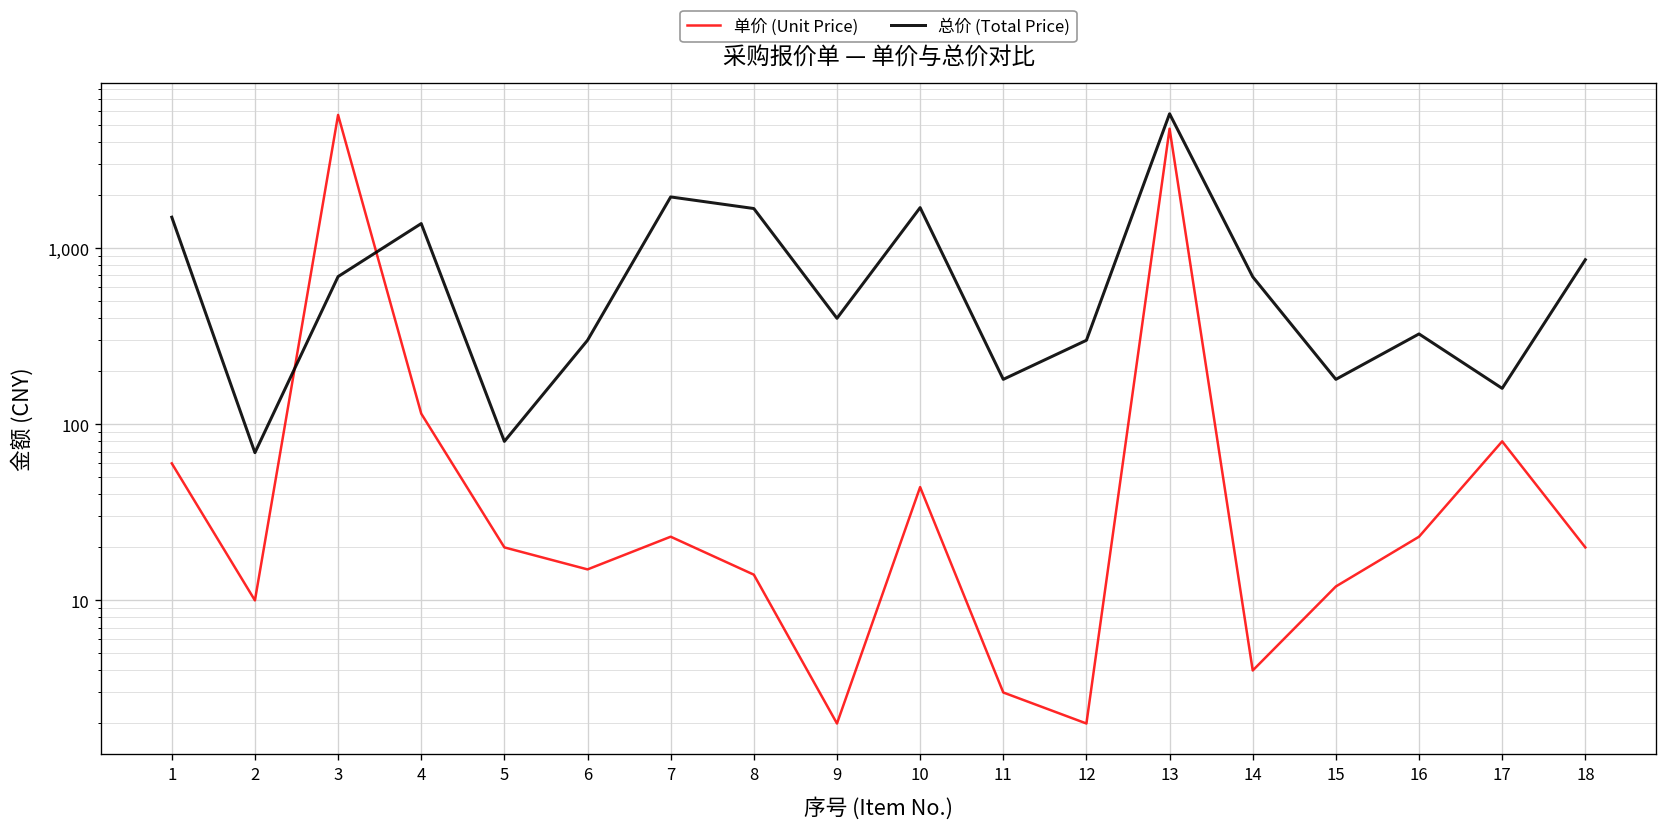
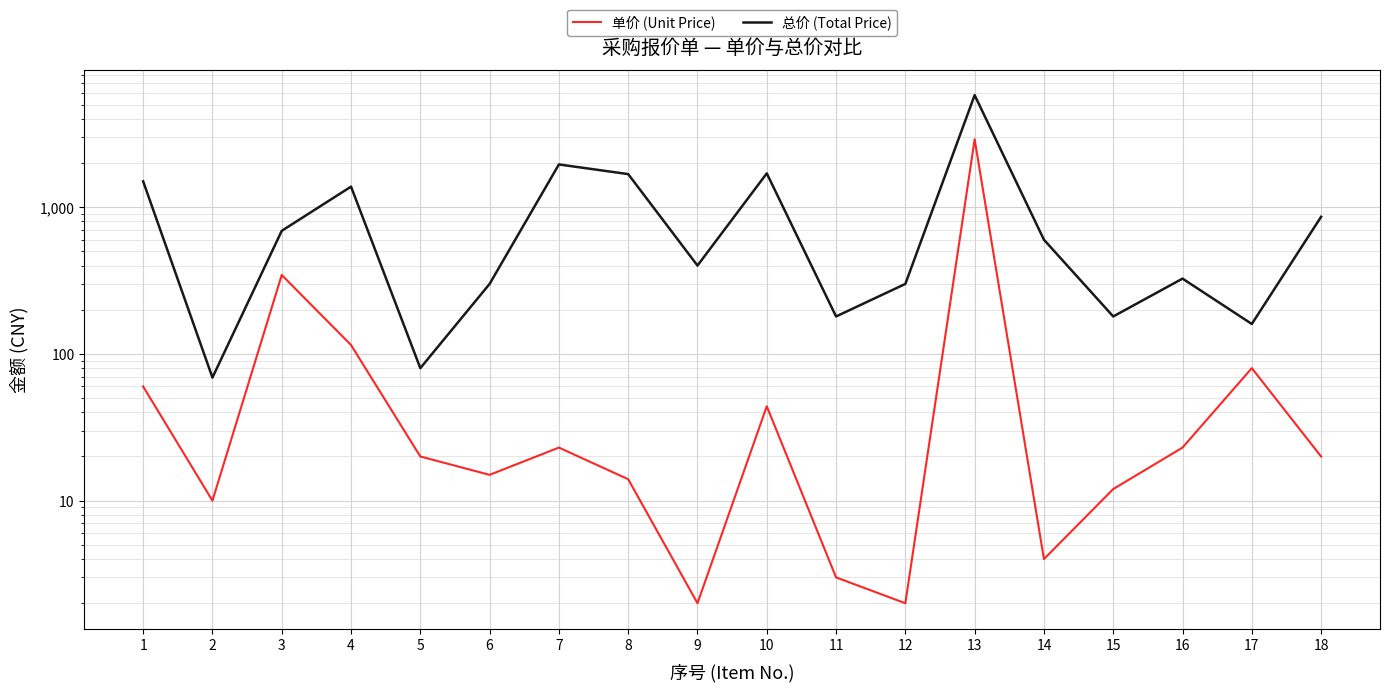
  {
    "单价 (Unit Price)": {
      "1": "60",
      "2": "10",
-     "3": "5,700",
+     "3": "350",
      "4": "120",
      "5": "20",
      "6": "15",
      "7": "23",
      "8": "14",
      "9": "2",
      "10": "44",
      "11": "3",
      "12": "2",
-     "13": "4,800",
+     "13": "2,900",
      "14": "4",
      "15": "12",
      "16": "23",
      "17": "80",
      "18": "20"
    },
    "总价 (Total Price)": {
      "1": "1,500",
      "2": "70",
      "3": "700",
      "4": "1,400",
      "5": "80",
      "6": "300",
      "7": "2,000",
      "8": "1,700",
      "9": "400",
      "10": "1,700",
      "11": "180",
      "12": "300",
      "13": "5,800",
-     "14": "700",
+     "14": "600",
      "15": "180",
      "16": "330",
      "17": "160",
      "18": "900"
    }
  }
